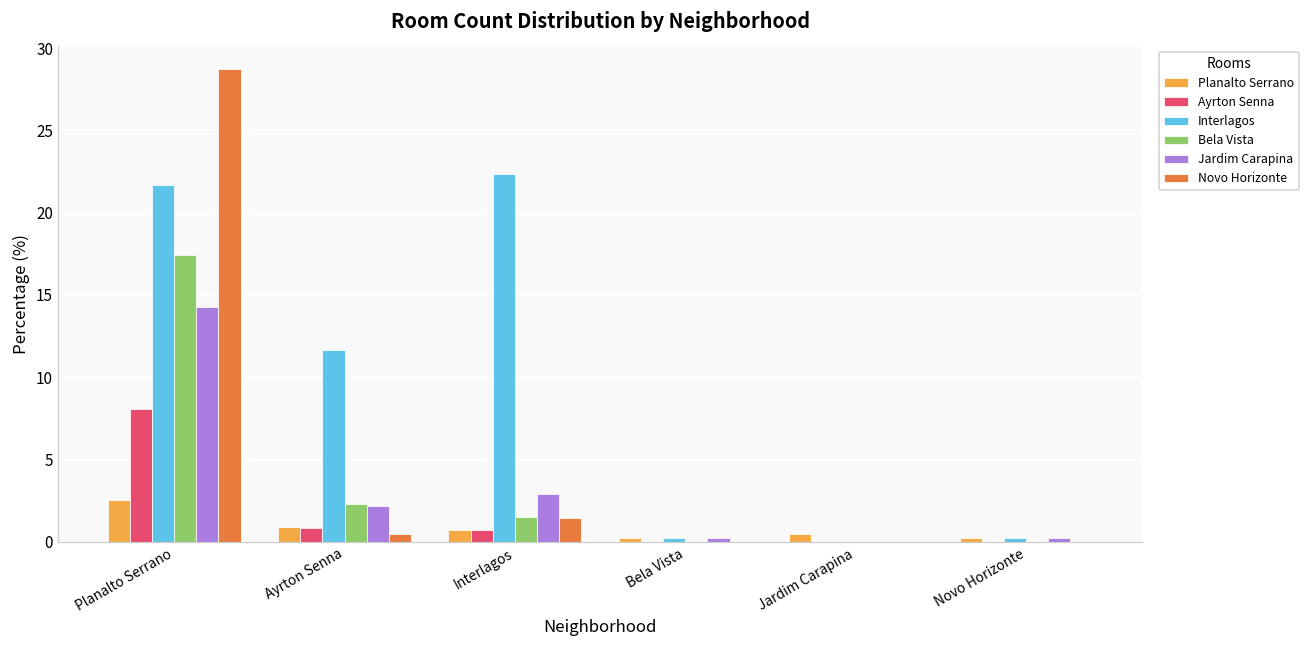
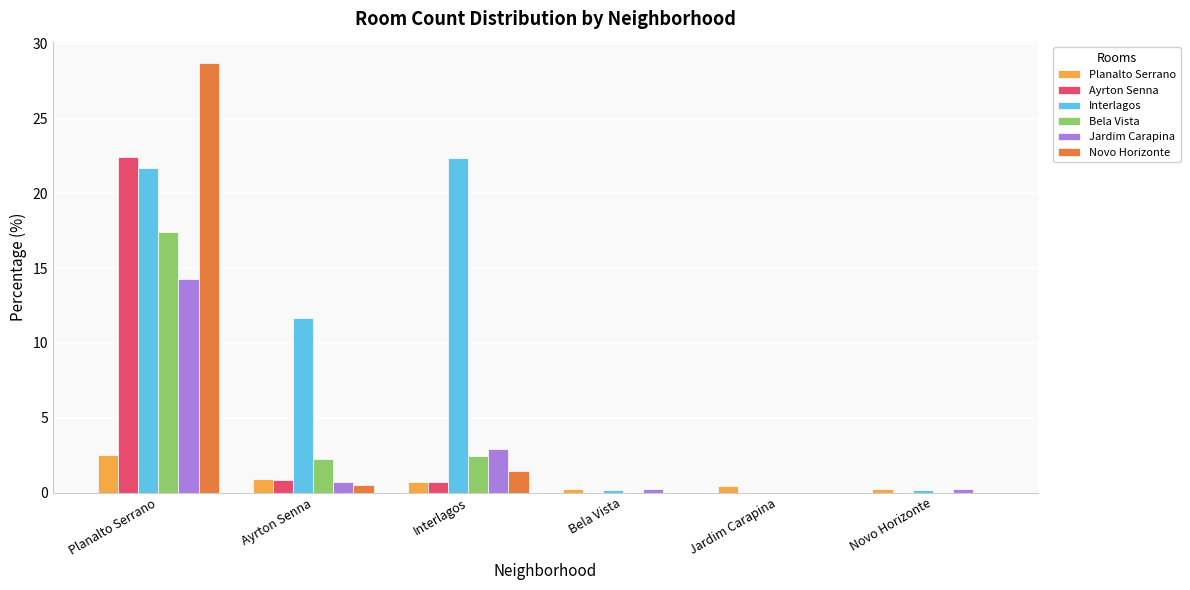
  {
    "Ayrton Senna": {
-     "Planalto Serrano": 8.1,
+     "Planalto Serrano": 22.5,
      "Ayrton Senna": 0.8,
      "Interlagos": 0.7,
      "Bela Vista": 0.0,
      "Jardim Carapina": 0.0,
      "Novo Horizonte": 0.0
    },
    "Interlagos": {
      "Planalto Serrano": 21.7,
      "Ayrton Senna": 11.7,
      "Interlagos": 22.3,
      "Bela Vista": 0.2,
      "Jardim Carapina": 0.0,
      "Novo Horizonte": 0.2
    },
    "Bela Vista": {
      "Planalto Serrano": 17.4,
      "Ayrton Senna": 2.3,
-     "Interlagos": 1.5,
+     "Interlagos": 2.4,
      "Bela Vista": 0.0,
      "Jardim Carapina": 0.0,
      "Novo Horizonte": 0.0
    },
    "Jardim Carapina": {
      "Planalto Serrano": 14.3,
-     "Ayrton Senna": 2.2,
+     "Ayrton Senna": 0.7,
      "Interlagos": 2.9,
      "Bela Vista": 0.2,
      "Jardim Carapina": 0.0,
      "Novo Horizonte": 0.2
    }
  }
